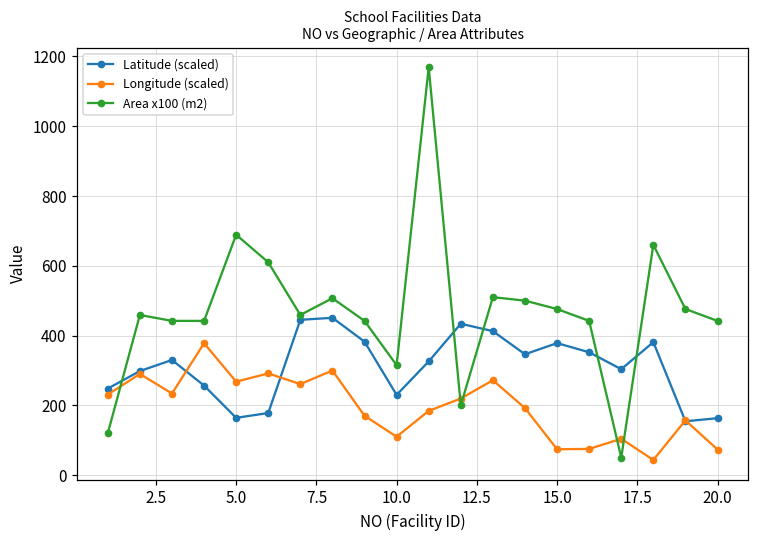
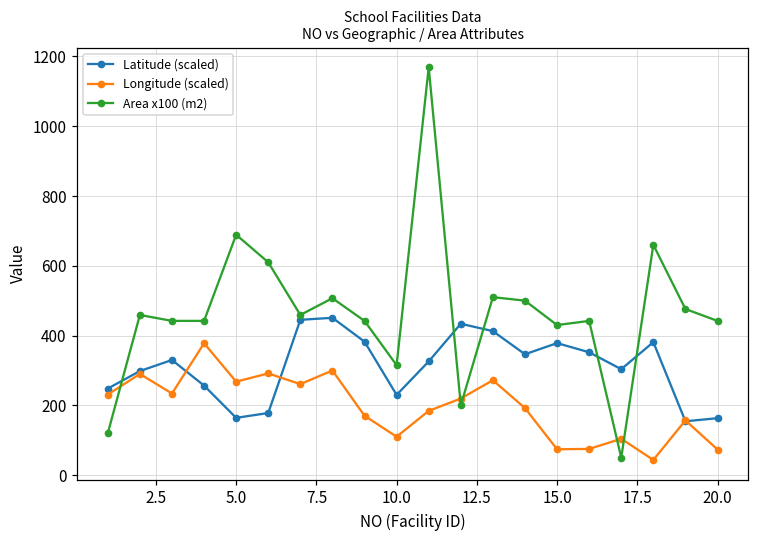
  {
    "Latitude (scaled)": {
      "5.0": 160,
      "10.0": 230,
      "15.0": 380,
      "20.0": 160
    },
    "Longitude (scaled)": {
      "5.0": 270,
      "10.0": 110,
      "15.0": 70,
      "20.0": 70
    },
    "Area x100 (m2)": {
      "5.0": 690,
      "10.0": 320,
-     "15.0": 480,
+     "15.0": 430,
      "20.0": 440
    }
  }
